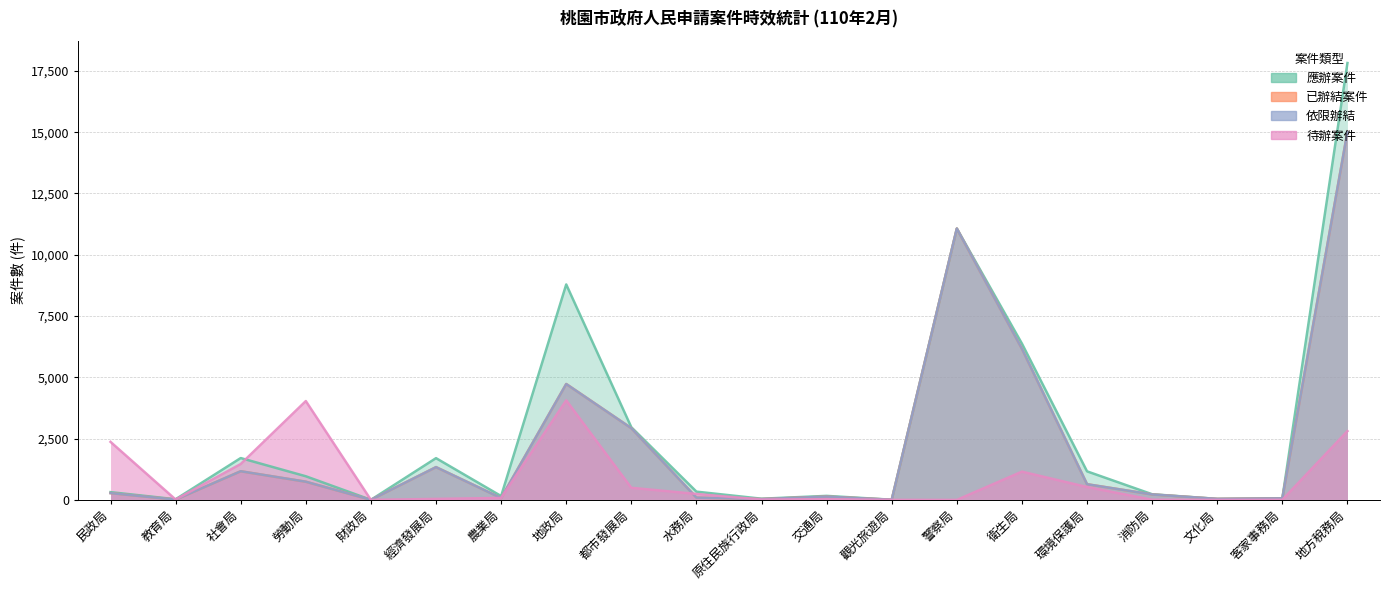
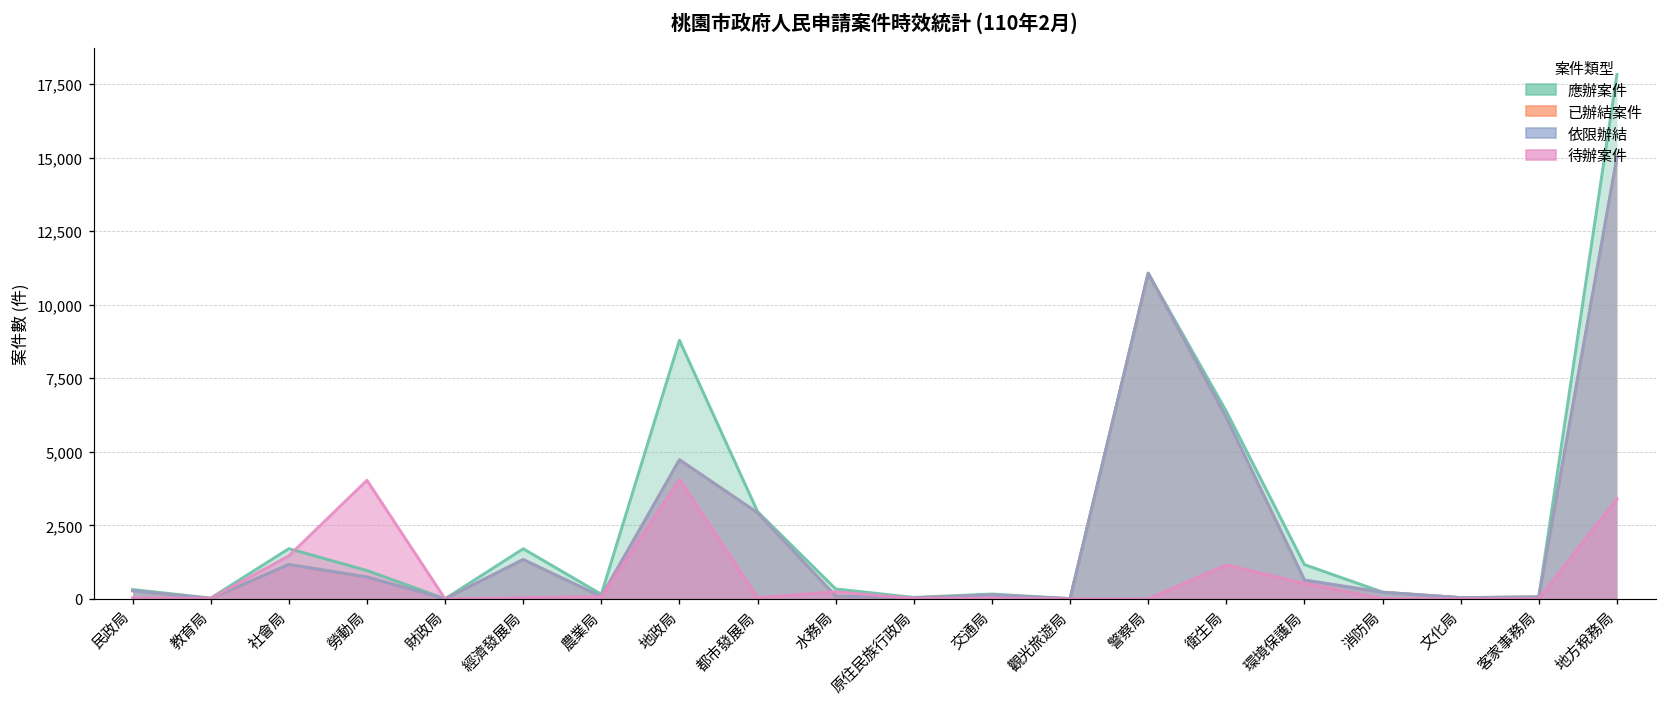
  {
    "待辦案件": {
-     "民政局": "2,400",
+     "民政局": "0",
      "社會局": "1,500",
      "勞動局": "4,000",
      "經濟發展局": "0",
      "地政局": "4,100",
-     "都市發展局": "500",
+     "都市發展局": "0",
      "交通局": "0",
      "警察局": "0",
      "衛生局": "1,200",
      "環境保護局": "500",
      "消防局": "0",
-     "地方稅務局": "2,800"
+     "地方稅務局": "3,400"
    }
  }
